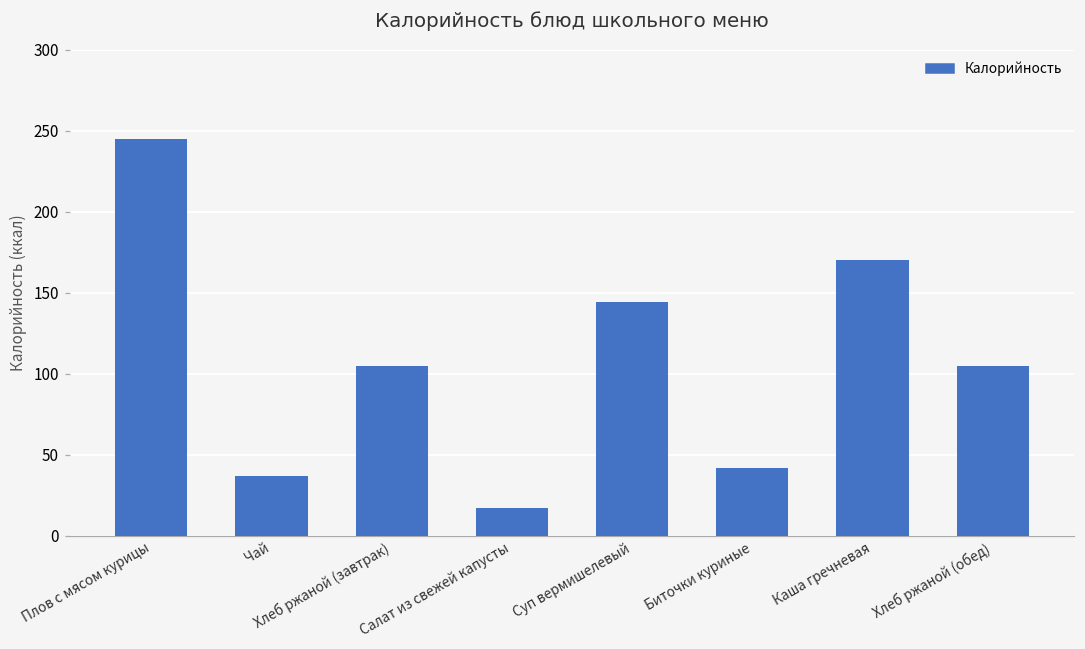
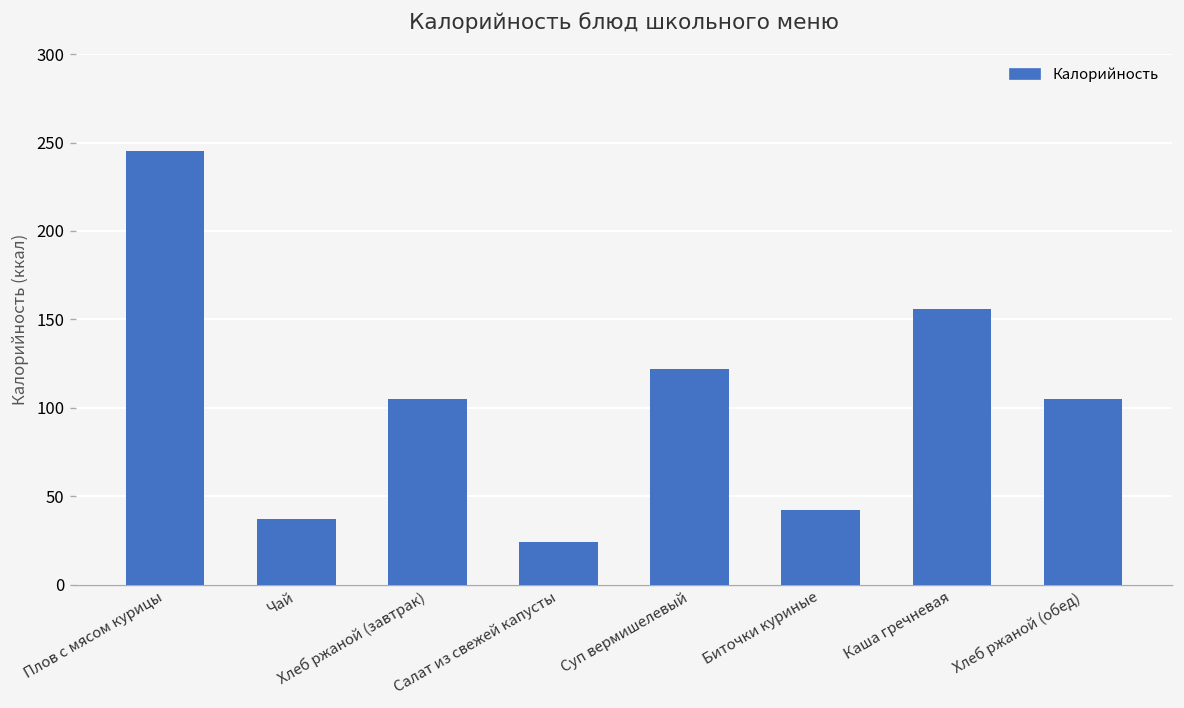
  {
    "Плов с мясом курицы": 245,
    "Чай": 37,
    "Хлеб ржаной (завтрак)": 105,
-   "Салат из свежей капусты": 17,
-   "Суп вермишелевый": 144,
+   "Салат из свежей капусты": 24,
+   "Суп вермишелевый": 122,
    "Биточки куриные": 42,
-   "Каша гречневая": 170,
+   "Каша гречневая": 156,
    "Хлеб ржаной (обед)": 105
  }
